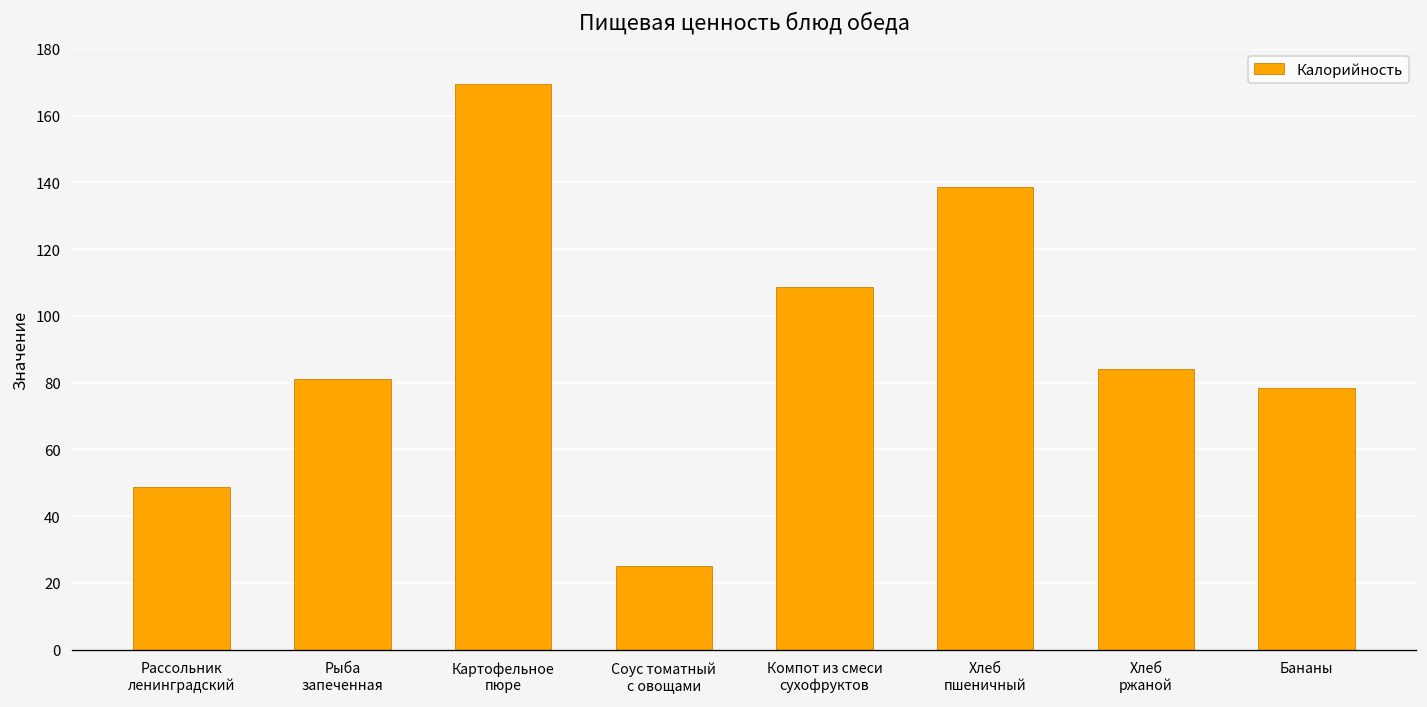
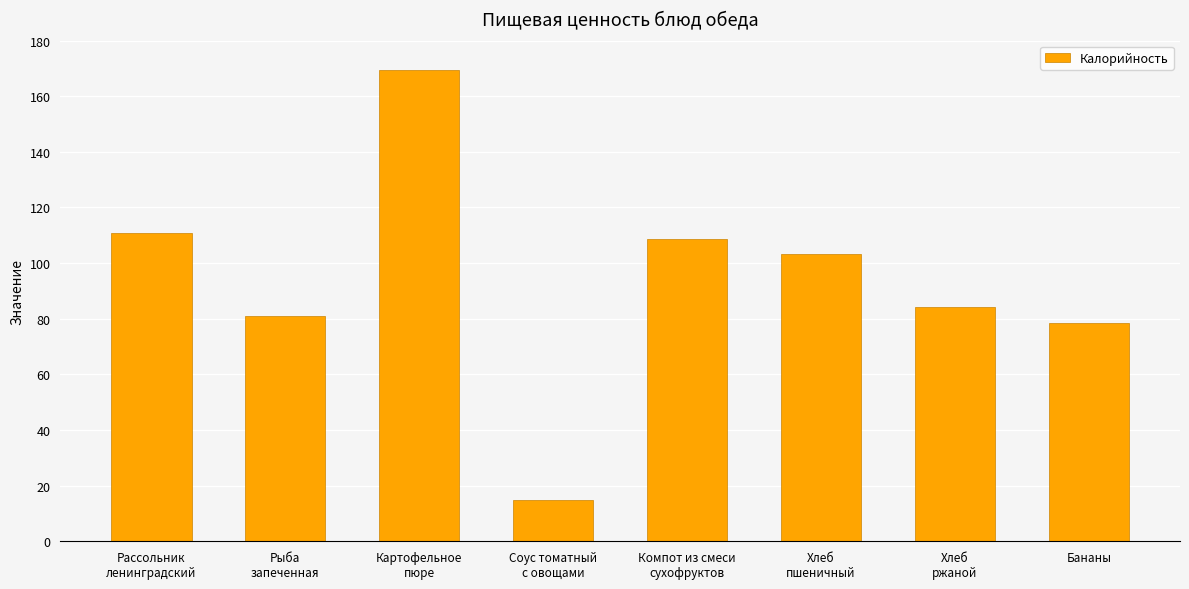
  {
-   "Рассольник ленинградский": 49,
+   "Рассольник ленинградский": 111,
    "Рыба запеченная": 81,
    "Картофельное пюре": 170,
-   "Соус томатный с овощами": 25,
+   "Соус томатный с овощами": 15,
    "Компот из смеси сухофруктов": 109,
-   "Хлеб пшеничный": 139,
+   "Хлеб пшеничный": 103,
    "Хлеб ржаной": 84,
    "Бананы": 78
  }
